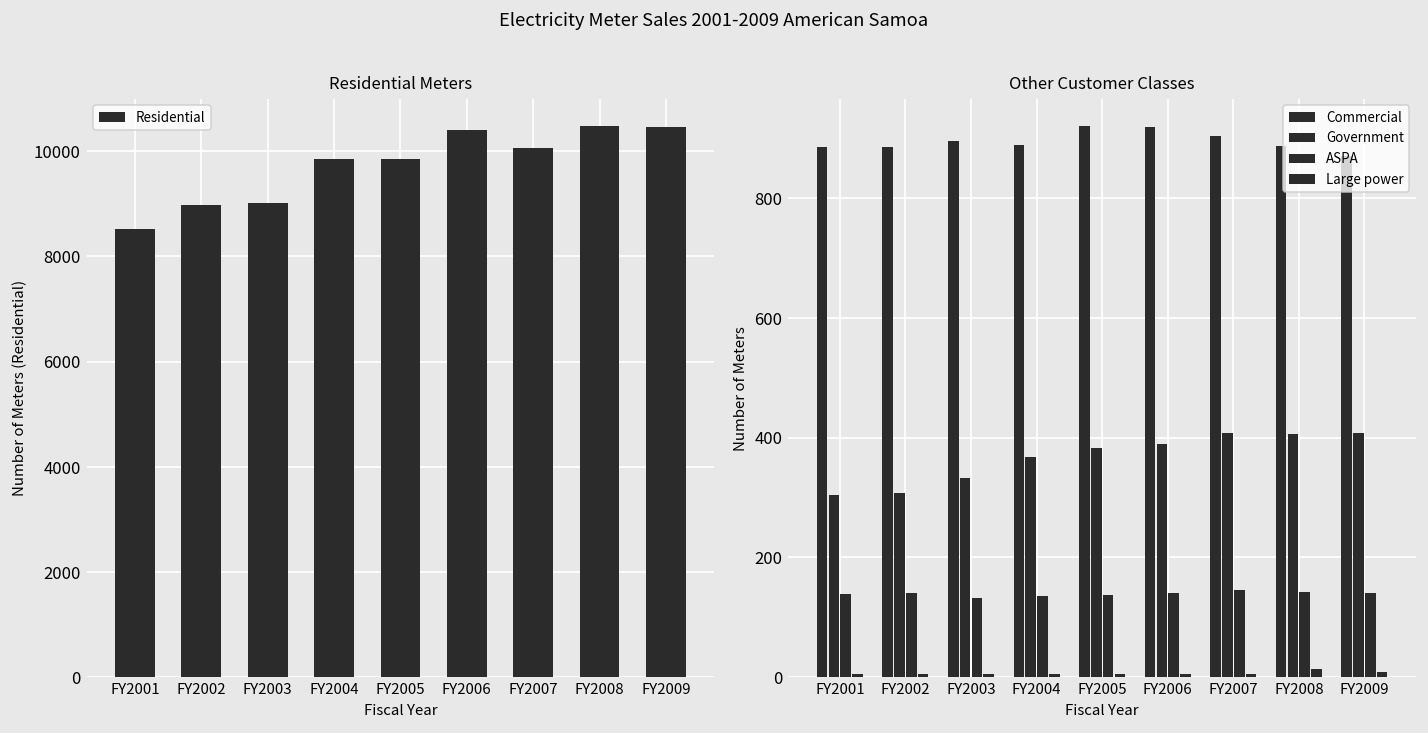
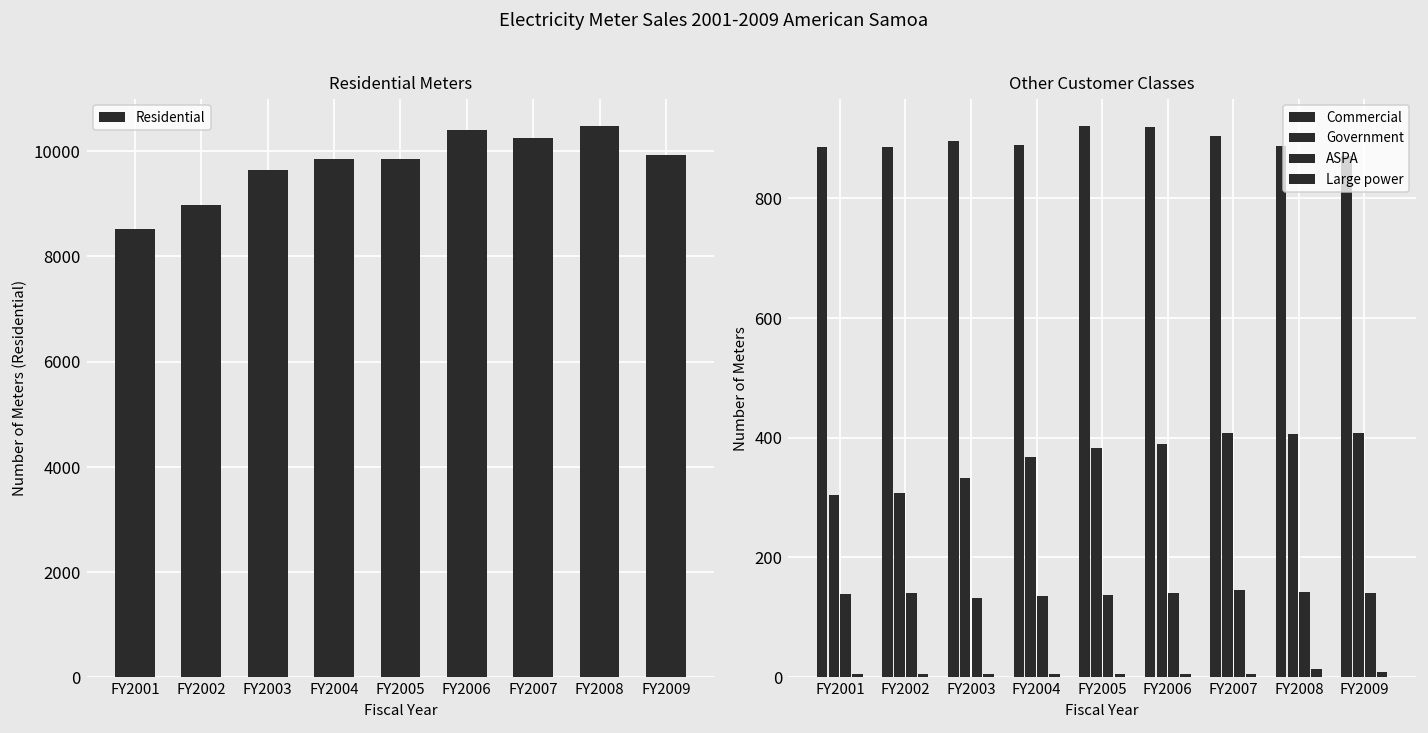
  {
    "Residential Meters": {
      "FY2001": 8500,
      "FY2002": 9000,
-     "FY2003": 9000,
+     "FY2003": 9700,
      "FY2004": 9900,
      "FY2005": 9900,
      "FY2006": 10400,
-     "FY2007": 10100,
+     "FY2007": 10300,
      "FY2008": 10500,
-     "FY2009": 10500
+     "FY2009": 9900
    }
  }
